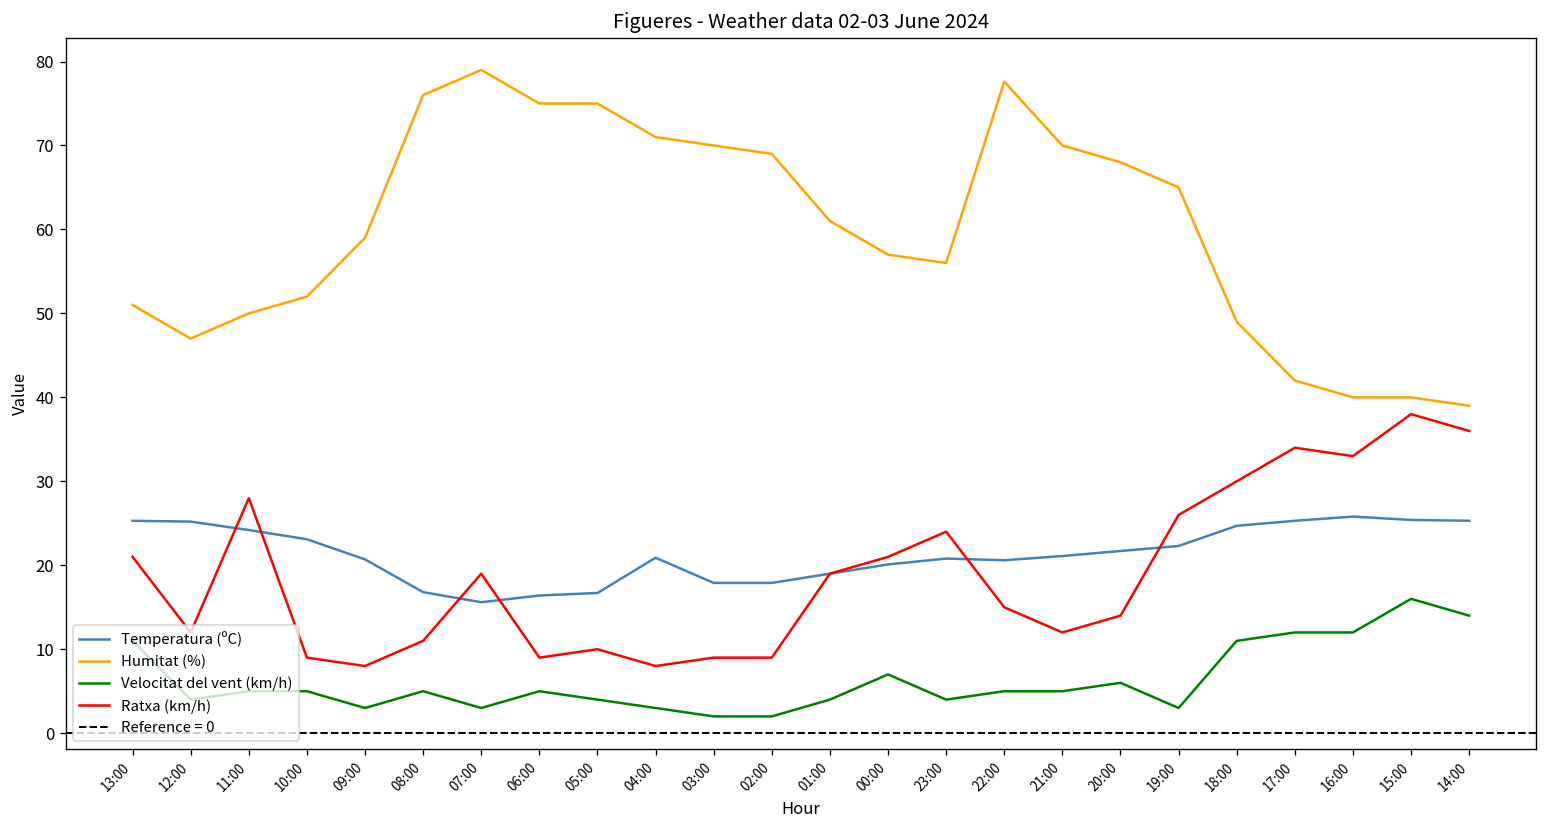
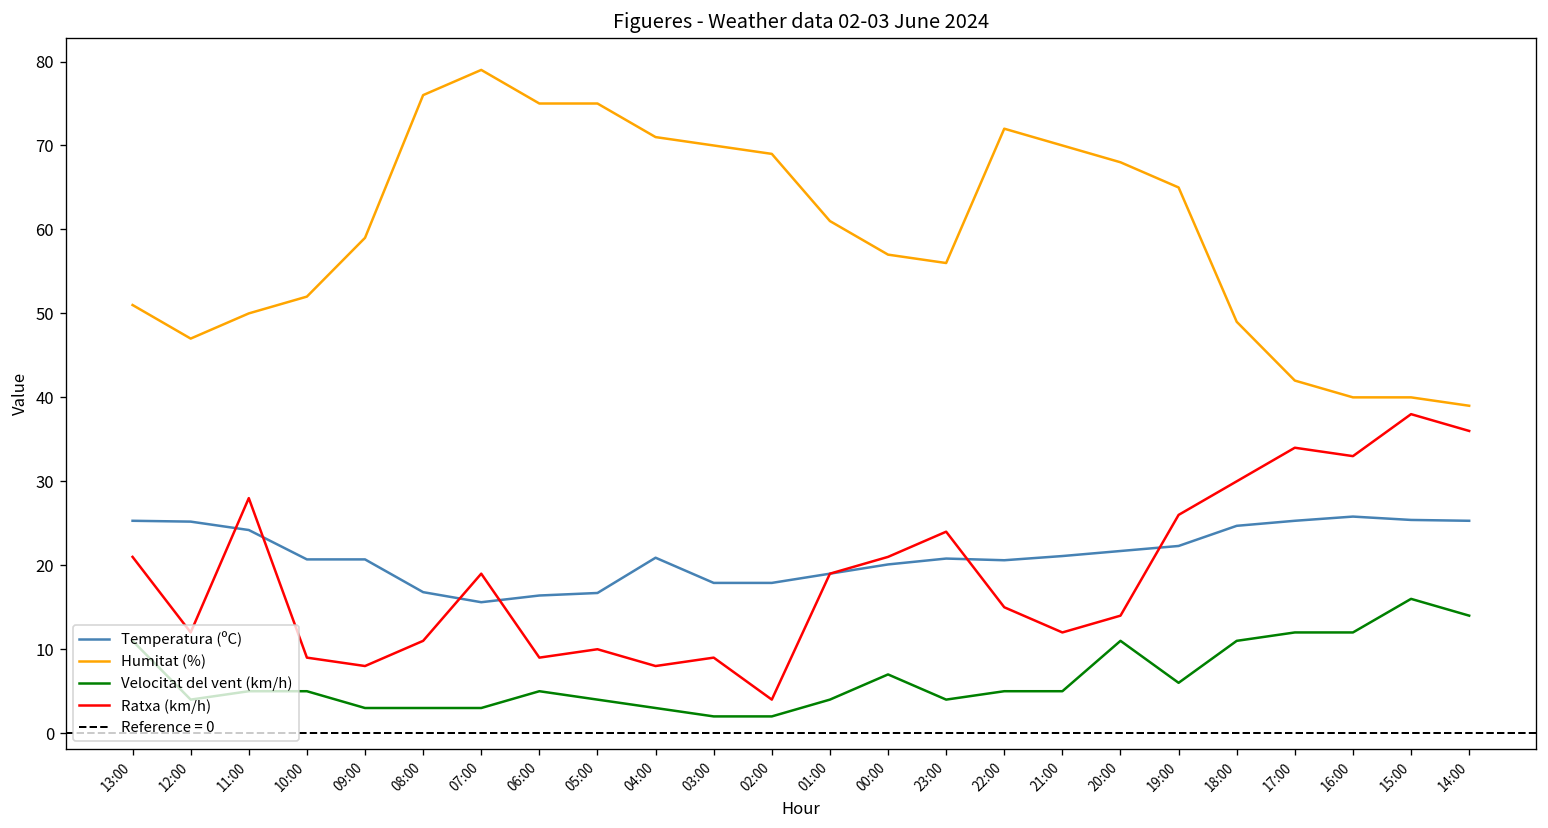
  {
    "Temperatura (ºC)": {
      "13:00": 25,
      "12:00": 25,
      "11:00": 24,
-     "10:00": 23,
+     "10:00": 21,
      "09:00": 21,
      "08:00": 17,
      "07:00": 16,
      "06:00": 16,
      "05:00": 17,
      "04:00": 21,
      "03:00": 18,
      "02:00": 18,
      "00:00": 20,
      "23:00": 21,
      "22:00": 21,
      "21:00": 21,
      "20:00": 22,
      "19:00": 22,
      "18:00": 25,
      "17:00": 25,
      "16:00": 26,
      "15:00": 25,
      "14:00": 25
    },
    "Humitat (%)": {
      "13:00": 51,
      "12:00": 47,
      "11:00": 50,
      "10:00": 52,
      "09:00": 59,
      "08:00": 76,
      "07:00": 79,
      "06:00": 75,
      "05:00": 75,
      "04:00": 71,
      "03:00": 70,
      "02:00": 69,
      "01:00": 61,
      "00:00": 57,
      "23:00": 56,
-     "22:00": 78,
+     "22:00": 72,
      "21:00": 70,
      "20:00": 68,
      "19:00": 65,
      "18:00": 49,
      "17:00": 42,
      "16:00": 40,
      "15:00": 40,
      "14:00": 39
    },
    "Velocitat del vent (km/h)": {
      "10:00": 5,
      "09:00": 3,
-     "08:00": 5,
+     "08:00": 3,
      "07:00": 3,
      "06:00": 5,
      "05:00": 4,
      "04:00": 3,
      "03:00": 2,
      "02:00": 2,
      "01:00": 4,
      "00:00": 7,
      "23:00": 4,
      "22:00": 5,
      "21:00": 5,
-     "20:00": 6,
-     "19:00": 3,
+     "20:00": 11,
+     "19:00": 6,
      "18:00": 11,
      "17:00": 12,
      "16:00": 12,
      "15:00": 16,
      "14:00": 14
    },
    "Ratxa (km/h)": {
      "13:00": 21,
      "11:00": 28,
      "10:00": 9,
      "09:00": 8,
      "08:00": 11,
      "07:00": 19,
      "06:00": 9,
      "05:00": 10,
      "04:00": 8,
      "03:00": 9,
-     "02:00": 9,
+     "02:00": 4,
      "00:00": 21,
      "23:00": 24,
      "22:00": 15,
      "21:00": 12,
      "20:00": 14,
      "19:00": 26,
      "18:00": 30,
      "17:00": 34,
      "16:00": 33,
      "15:00": 38,
      "14:00": 36
    }
  }
